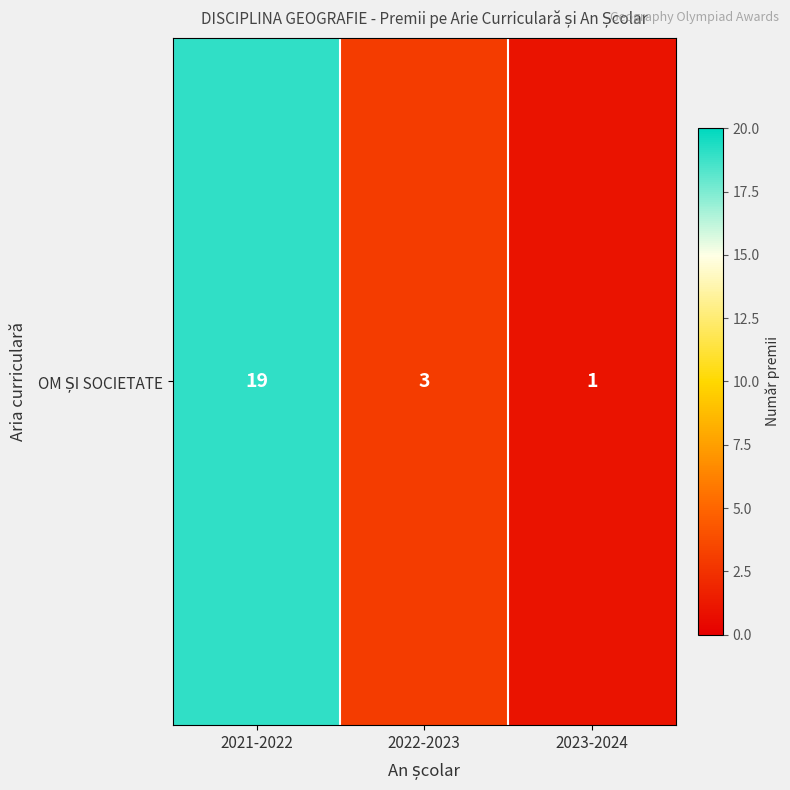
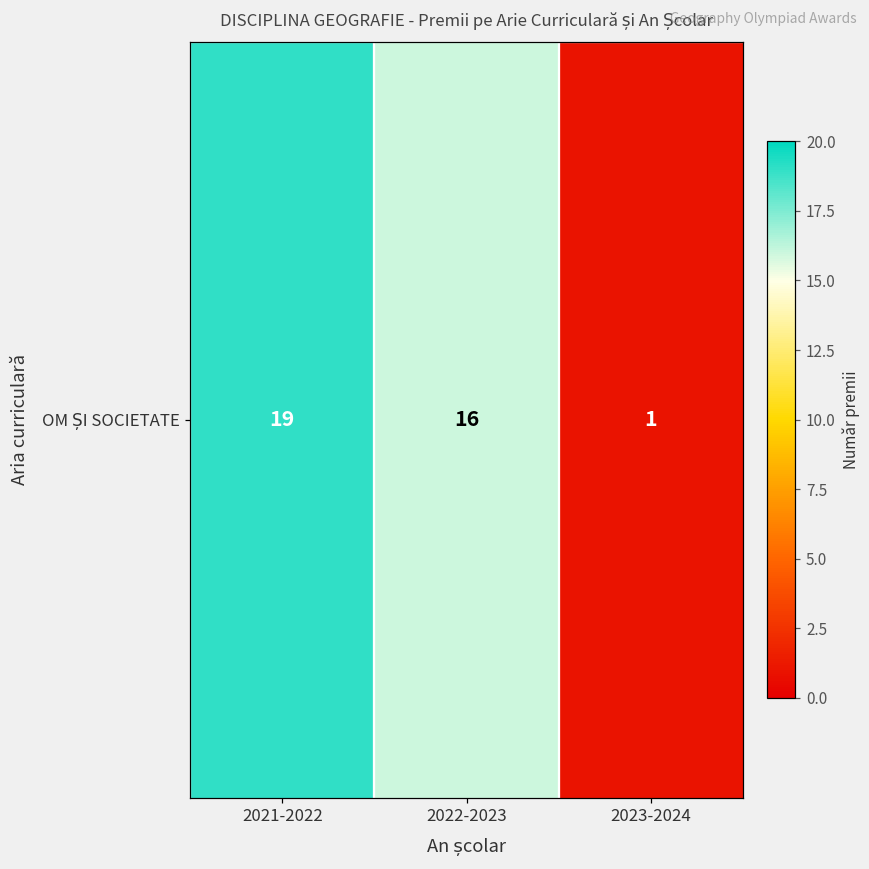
  {
    "OM ȘI SOCIETATE": {
      "2021-2022": 19,
-     "2022-2023": 3,
+     "2022-2023": 16,
      "2023-2024": 1
    }
  }
